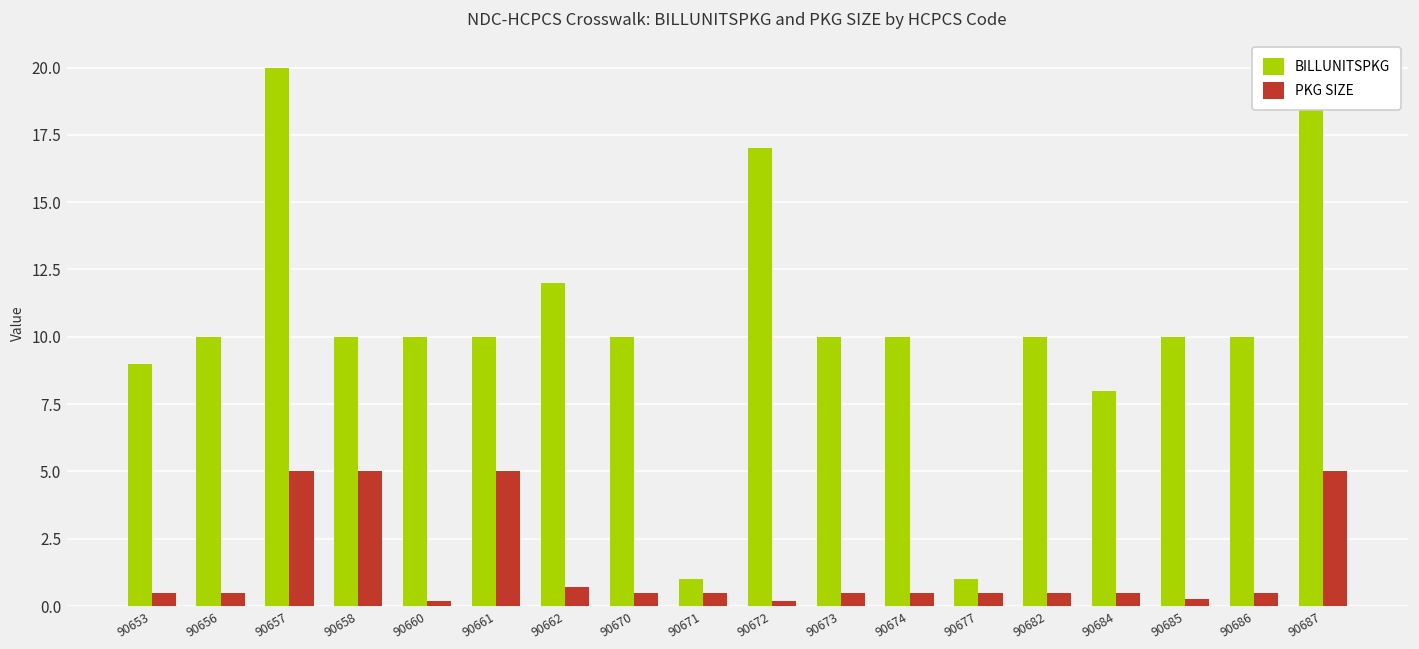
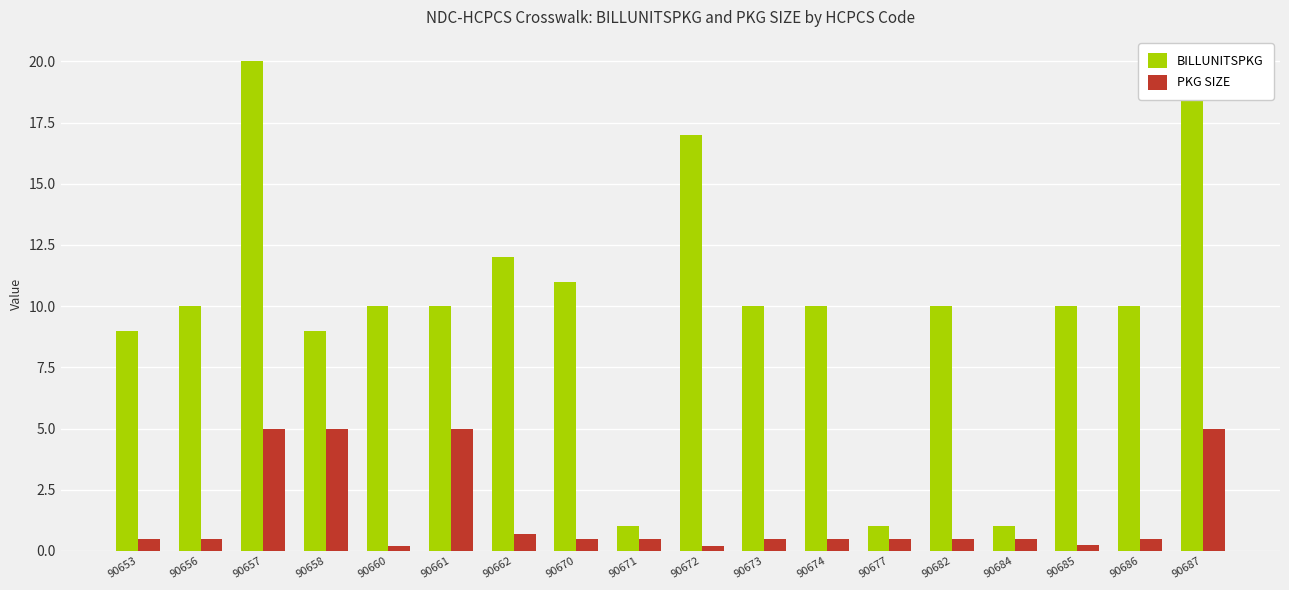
  {
    "BILLUNITSPKG": {
      "90653": 9,
      "90656": 10,
      "90657": 20,
-     "90658": 10,
+     "90658": 9,
      "90660": 10,
      "90661": 10,
      "90662": 12,
-     "90670": 10,
+     "90670": 11,
      "90671": 1,
      "90672": 17,
      "90673": 10,
      "90674": 10,
      "90677": 1,
      "90682": 10,
-     "90684": 8,
+     "90684": 1,
      "90685": 10,
      "90686": 10
    },
    "PKG SIZE": {
      "90653": 0.5,
      "90656": 0.5,
      "90657": 5,
      "90658": 5,
      "90660": 0.2,
      "90661": 5,
      "90662": 0.7,
      "90670": 0.5,
      "90671": 0.5,
      "90672": 0.2,
      "90673": 0.5,
      "90674": 0.5,
      "90677": 0.5,
      "90682": 0.5,
      "90684": 0.5,
      "90685": 0.3,
      "90686": 0.5,
      "90687": 5
    }
  }
